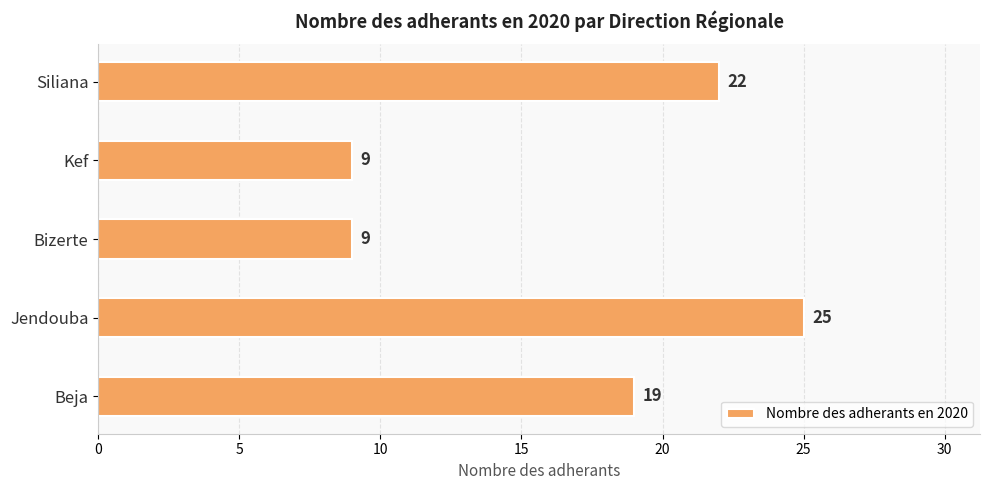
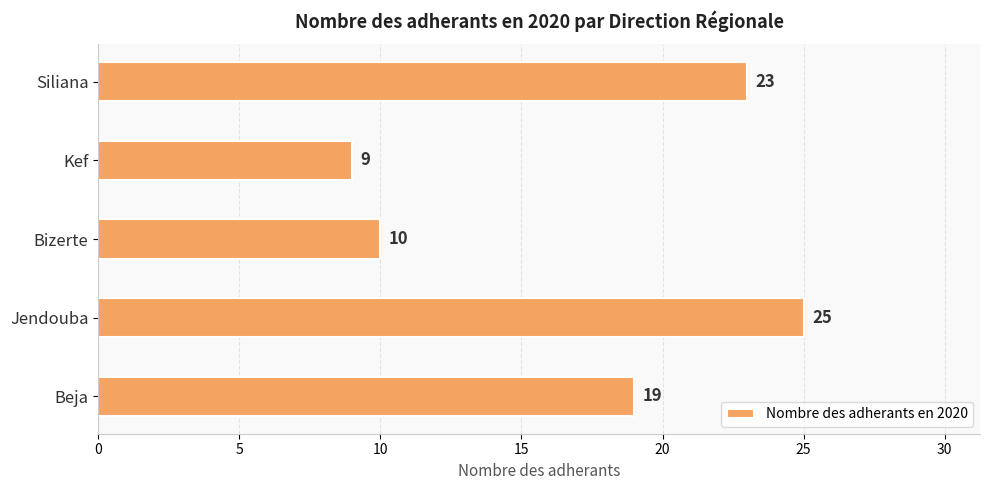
  {
-   "Siliana": 22,
+   "Siliana": 23,
    "Kef": 9,
-   "Bizerte": 9,
+   "Bizerte": 10,
    "Jendouba": 25,
    "Beja": 19
  }
